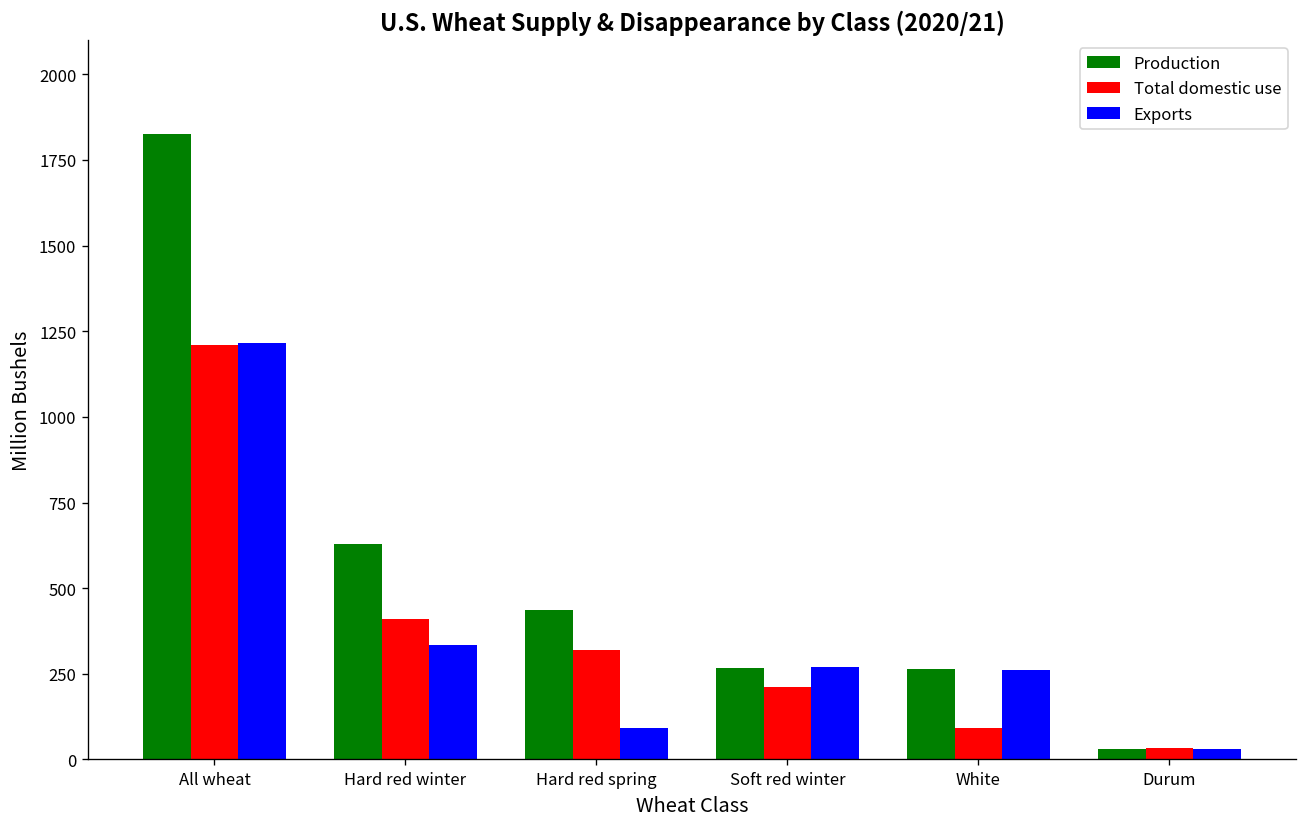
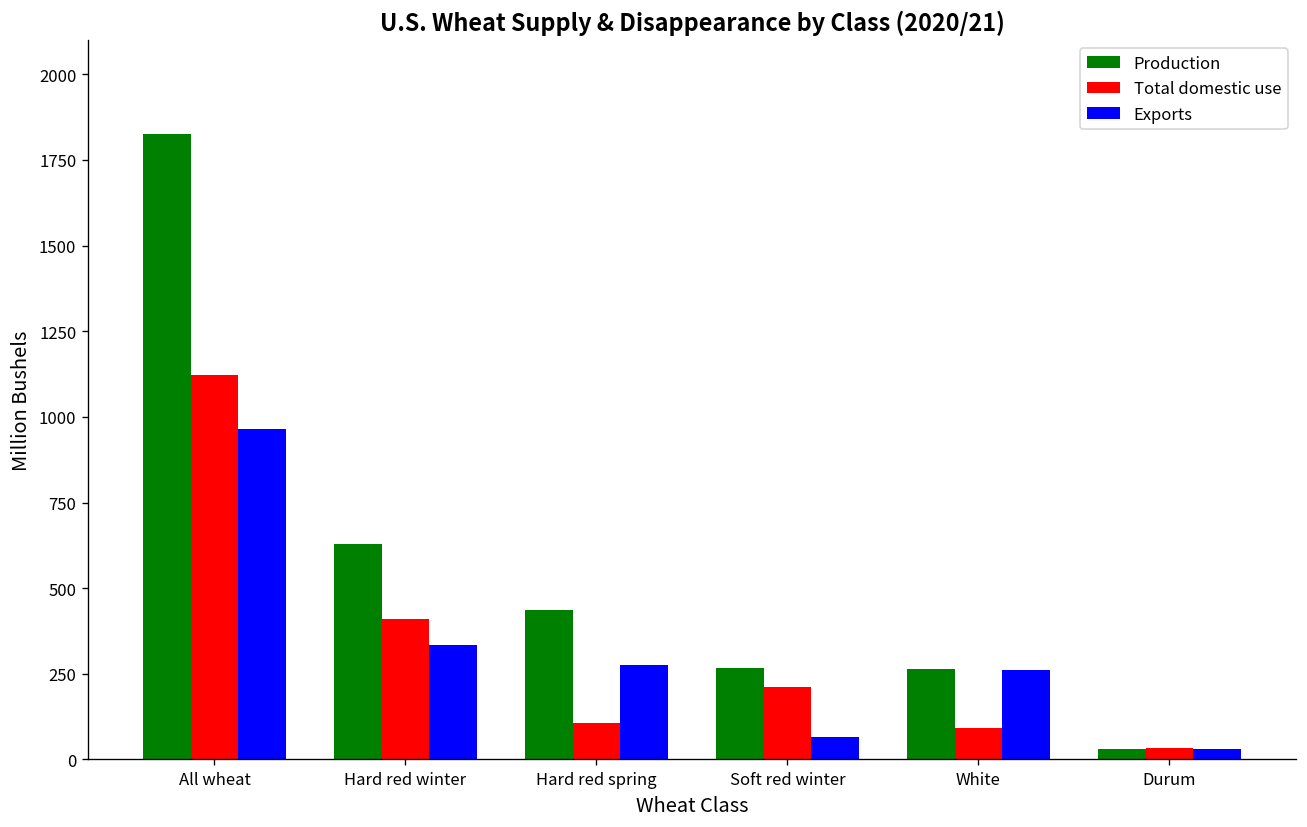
  {
    "Production": {
      "All wheat": 1830,
      "Hard red winter": 630,
      "Hard red spring": 440,
      "Soft red winter": 270,
      "White": 270,
      "Durum": 30
    },
    "Total domestic use": {
-     "All wheat": 1210,
+     "All wheat": 1120,
      "Hard red winter": 410,
-     "Hard red spring": 320,
+     "Hard red spring": 110,
      "Soft red winter": 210,
      "White": 90,
      "Durum": 30
    },
    "Exports": {
-     "All wheat": 1220,
+     "All wheat": 970,
      "Hard red winter": 340,
-     "Hard red spring": 90,
-     "Soft red winter": 270,
+     "Hard red spring": 280,
+     "Soft red winter": 70,
      "White": 260,
      "Durum": 30
    }
  }
